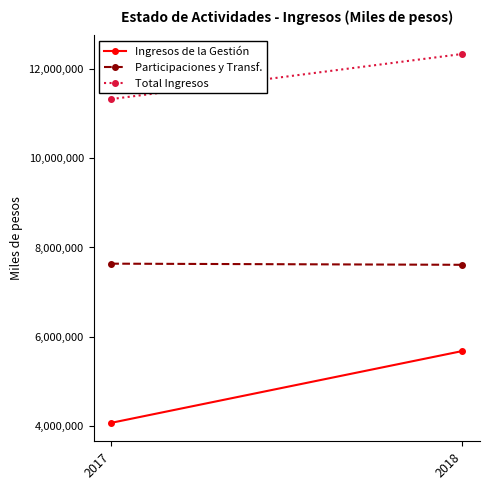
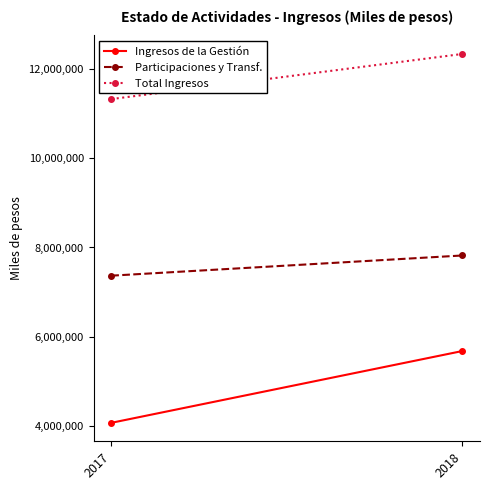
  {
    "Ingresos de la Gestión": {
      "2017": "4,100,000",
      "2018": "5,700,000"
    },
    "Participaciones y Transf.": {
-     "2017": "7,600,000",
-     "2018": "7,600,000"
+     "2017": "7,400,000",
+     "2018": "7,800,000"
    },
    "Total Ingresos": {
      "2017": "11,300,000",
      "2018": "12,300,000"
    }
  }
